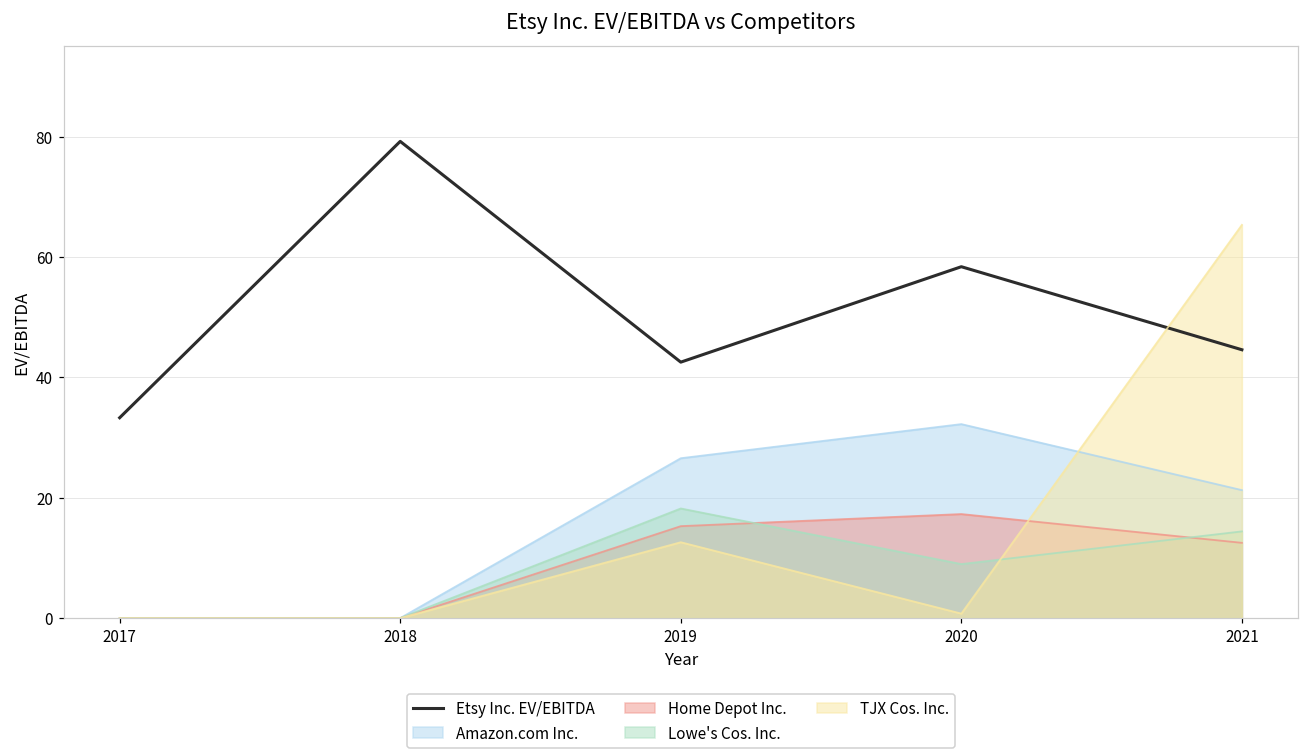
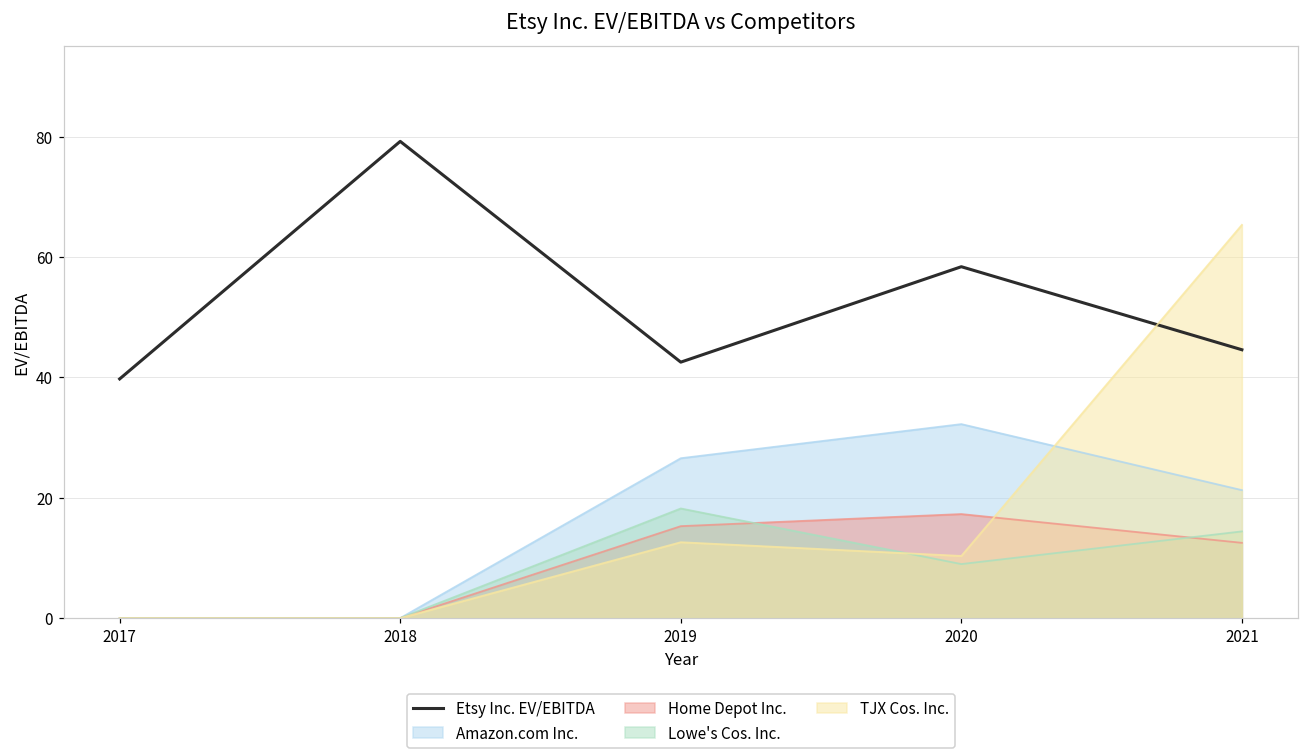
  {
    "Etsy Inc. EV/EBITDA": {
-     "2017": 33,
+     "2017": 40,
      "2018": 79,
      "2019": 43,
      "2020": 58,
      "2021": 45
    },
    "Home Depot Inc.": {
      "2019": 15,
      "2020": 17,
      "2021": 13
    },
    "TJX Cos. Inc.": {
      "2019": 13,
-     "2020": 1,
+     "2020": 10,
      "2021": 65
    }
  }
